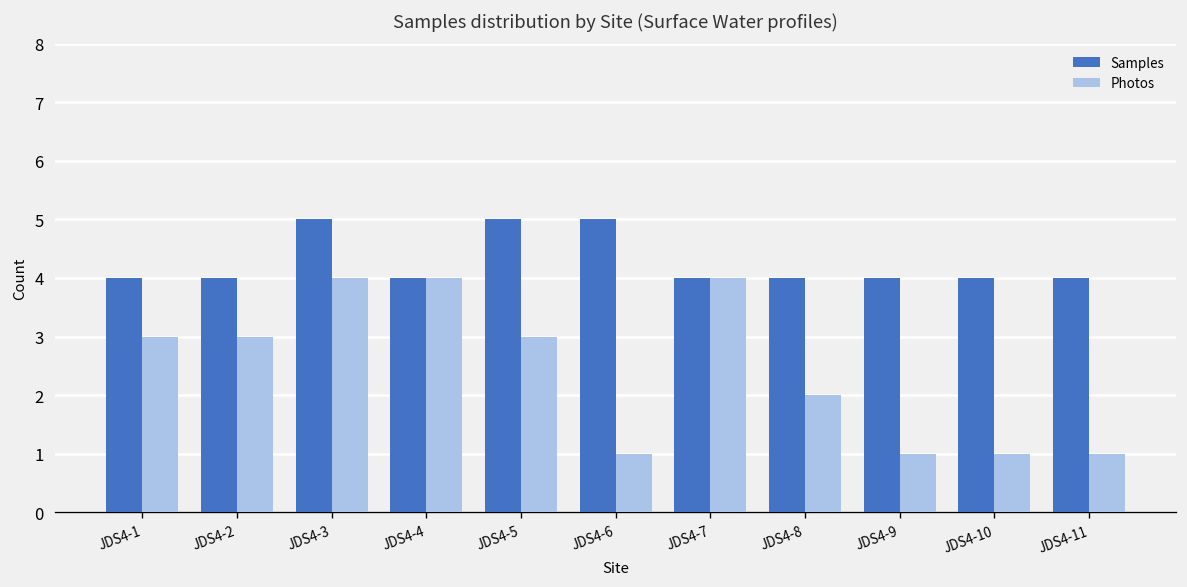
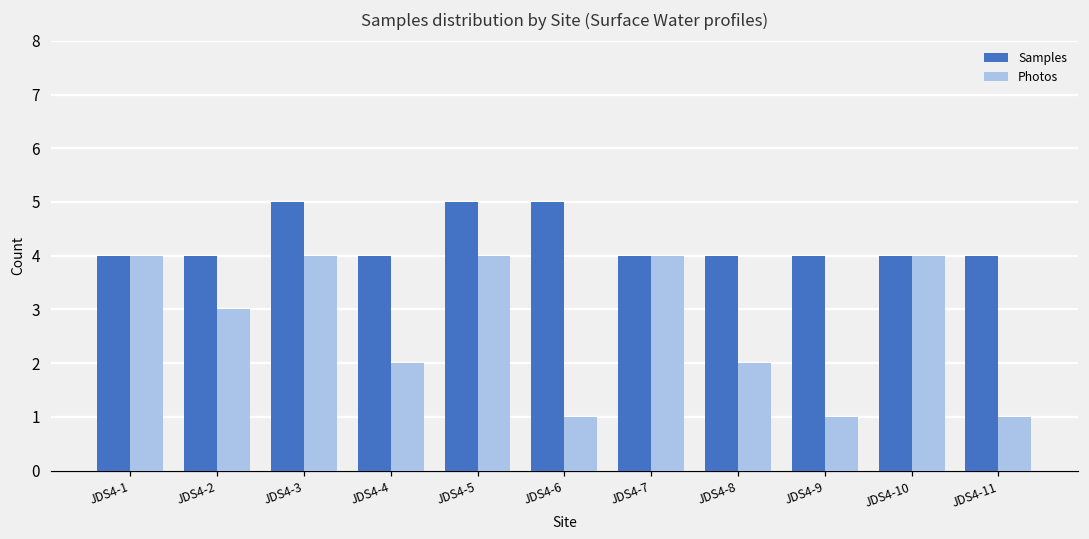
  {
    "Samples": {
      "JDS4-1": 4,
      "JDS4-2": 4,
      "JDS4-3": 5,
      "JDS4-4": 4,
      "JDS4-5": 5,
      "JDS4-6": 5,
      "JDS4-7": 4,
      "JDS4-8": 4,
      "JDS4-9": 4,
      "JDS4-10": 4,
      "JDS4-11": 4
    },
    "Photos": {
-     "JDS4-1": 3,
+     "JDS4-1": 4,
      "JDS4-2": 3,
      "JDS4-3": 4,
-     "JDS4-4": 4,
-     "JDS4-5": 3,
+     "JDS4-4": 2,
+     "JDS4-5": 4,
      "JDS4-6": 1,
      "JDS4-7": 4,
      "JDS4-8": 2,
      "JDS4-9": 1,
-     "JDS4-10": 1,
+     "JDS4-10": 4,
      "JDS4-11": 1
    }
  }
